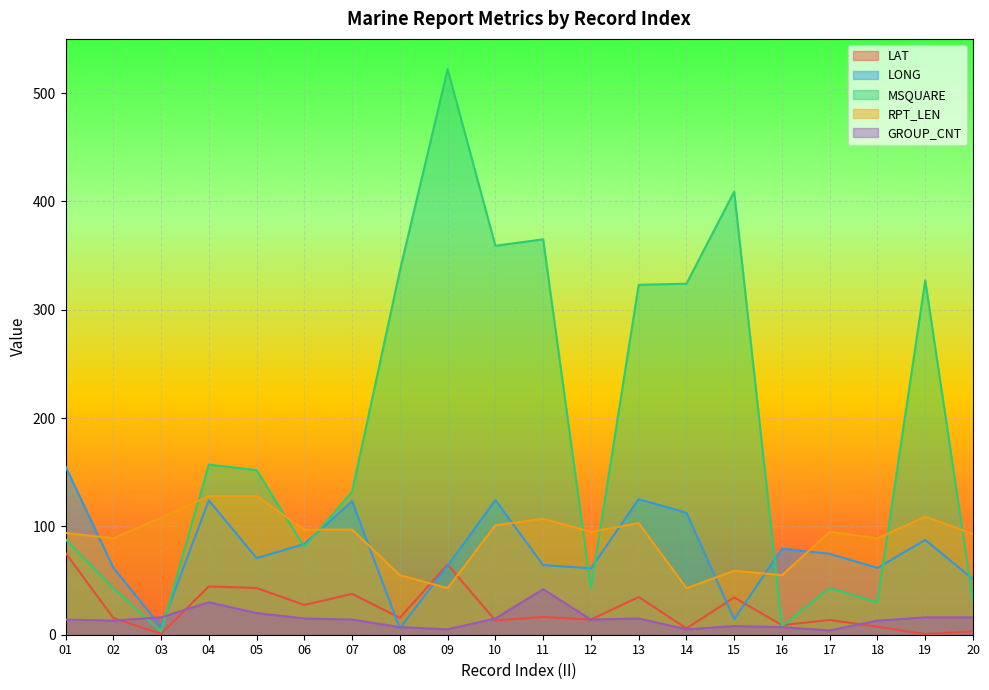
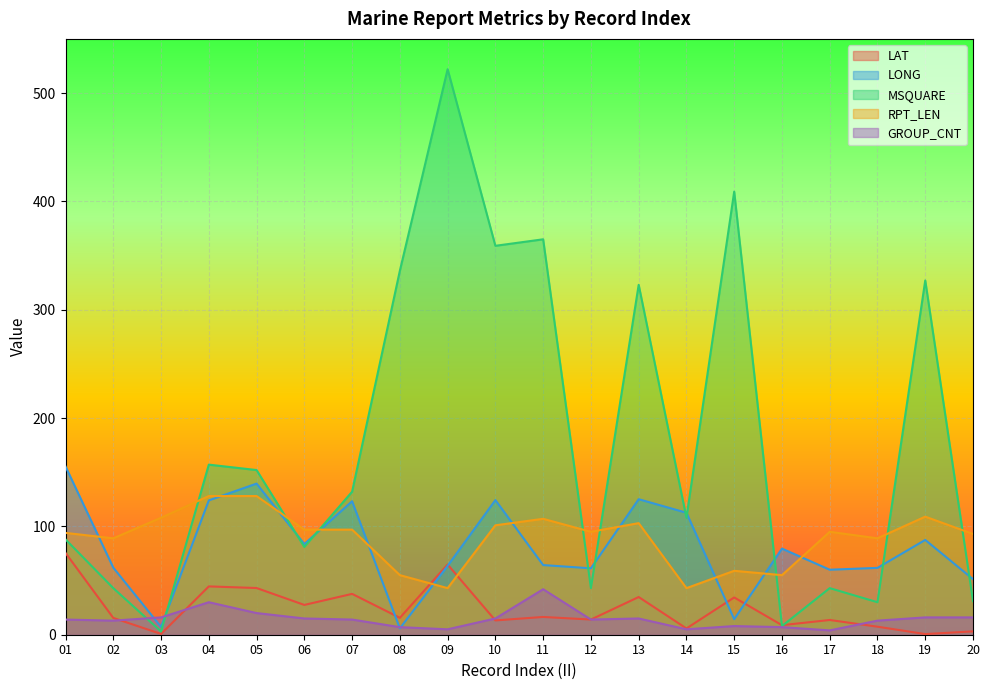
  {
    "LAT": {
      "01": 76,
      "02": 16,
      "04": 45,
      "05": 43,
      "06": 28,
      "07": 38,
      "08": 16,
      "11": 16,
      "13": 35,
      "15": 34,
      "17": 14,
      "18": 7,
      "19": 1,
      "20": 3
    },
    "LONG": {
      "01": 155,
      "02": 62,
      "03": 7,
      "04": 124,
-     "05": 71,
+     "05": 140,
      "06": 84,
      "07": 123,
      "10": 124,
      "11": 64,
      "12": 61,
      "13": 125,
      "14": 113,
      "15": 14,
      "16": 80,
-     "17": 75,
+     "17": 60,
      "18": 62,
      "19": 88,
      "20": 51
    },
    "MSQUARE": {
      "01": 88,
      "02": 43,
      "04": 157,
      "05": 152,
      "06": 81,
      "07": 132,
      "08": 336,
      "09": 522,
      "10": 359,
      "11": 365,
      "12": 43,
      "13": 323,
-     "14": 324,
+     "14": 108,
      "15": 409,
      "17": 43,
      "18": 30,
      "19": 327,
      "20": 31
    },
    "RPT_LEN": {
      "01": 94,
      "02": 89,
      "03": 108,
      "04": 128,
      "05": 128,
      "06": 97,
      "07": 97,
      "08": 55,
      "09": 43,
      "10": 101,
      "11": 107,
      "12": 95,
      "13": 103,
      "14": 43,
      "15": 59,
      "16": 55,
      "17": 95,
      "18": 89,
      "19": 109,
      "20": 93
    },
    "GROUP_CNT": {
      "01": 14,
      "02": 13,
      "03": 16,
      "04": 30,
      "05": 20,
      "06": 15,
      "07": 14,
      "09": 5,
      "11": 42,
      "13": 15,
      "15": 8,
      "17": 4,
      "18": 13,
      "19": 16,
      "20": 16
    }
  }
